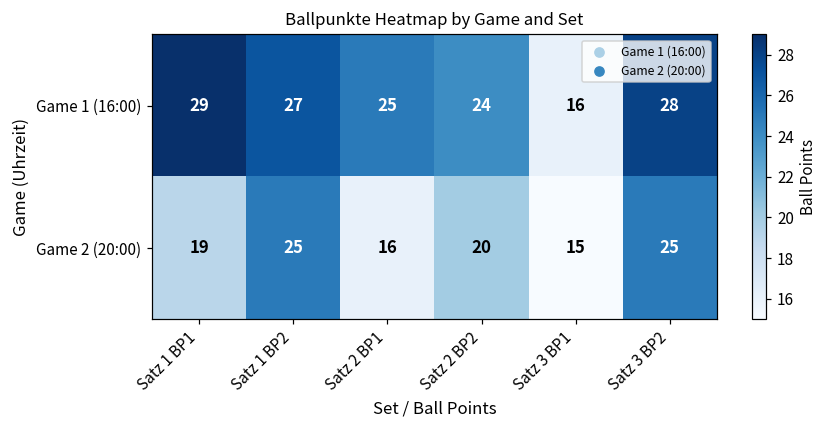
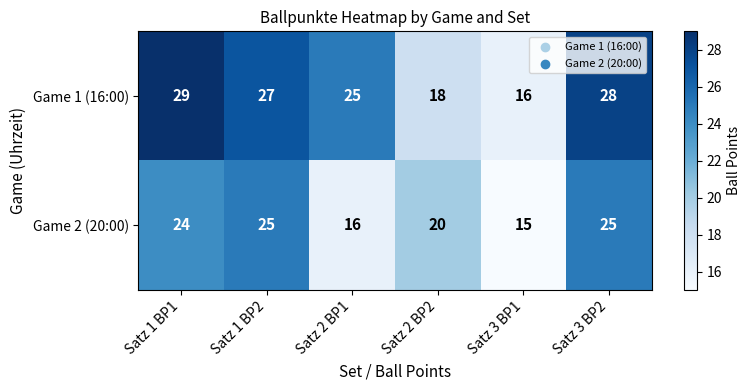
  {
    "Game 1 (16:00)": {
      "Satz 1 BP1": 29,
      "Satz 1 BP2": 27,
      "Satz 2 BP1": 25,
-     "Satz 2 BP2": 24,
+     "Satz 2 BP2": 18,
      "Satz 3 BP1": 16,
      "Satz 3 BP2": 28
    },
    "Game 2 (20:00)": {
-     "Satz 1 BP1": 19,
+     "Satz 1 BP1": 24,
      "Satz 1 BP2": 25,
      "Satz 2 BP1": 16,
      "Satz 2 BP2": 20,
      "Satz 3 BP1": 15,
      "Satz 3 BP2": 25
    }
  }
